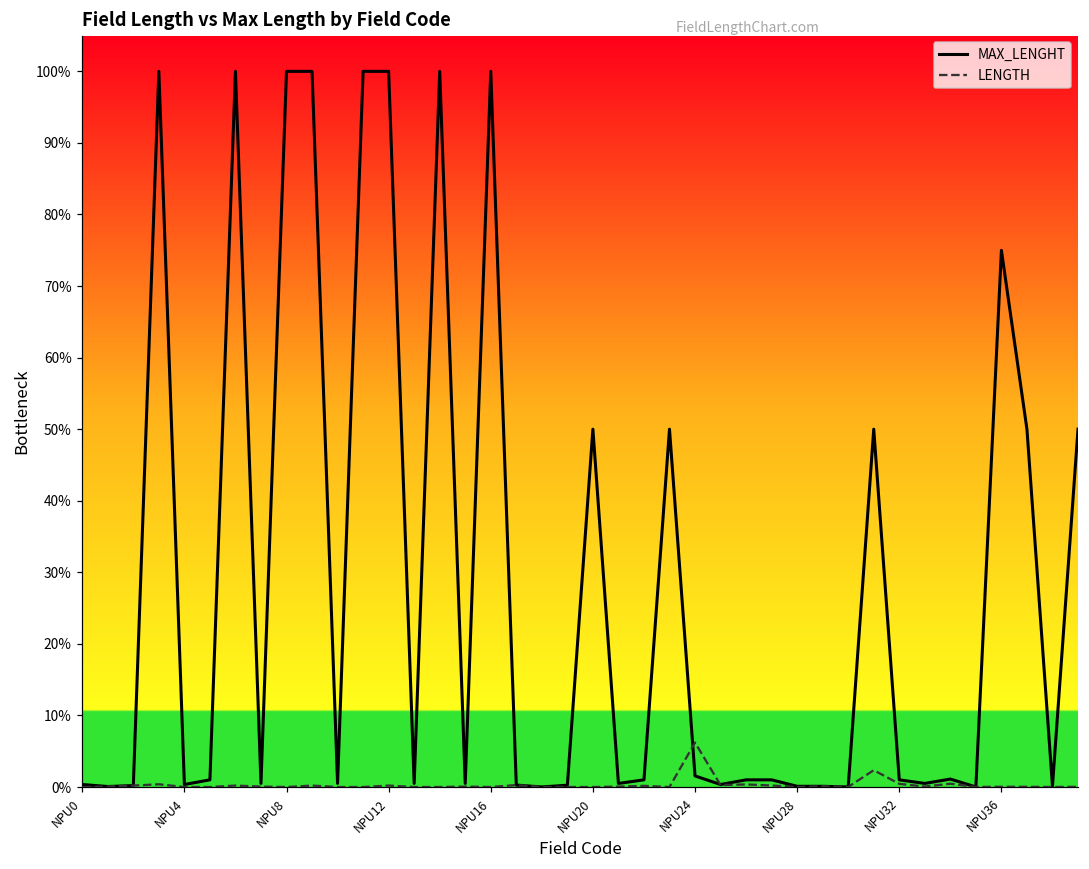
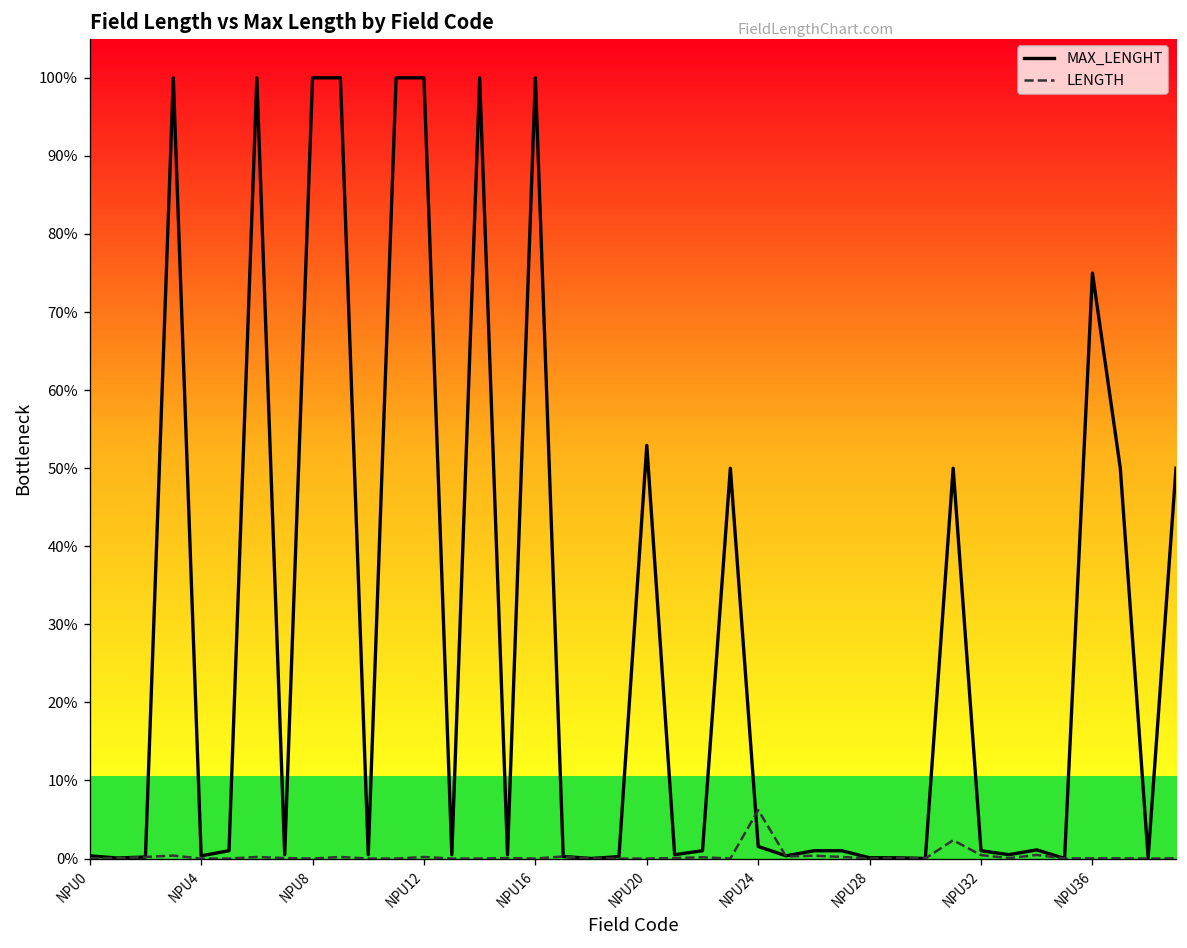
  {
    "MAX_LENGHT": {
      "NPU8": "100%",
      "NPU12": "100%",
      "NPU16": "100%",
-     "NPU20": "50%",
+     "NPU20": "53%",
      "NPU24": "2%",
      "NPU32": "1%",
      "NPU36": "75%"
    },
    "LENGTH": {
      "NPU8": "0%",
      "NPU12": "0%",
      "NPU16": "0%",
      "NPU20": "0%",
      "NPU24": "6%",
      "NPU32": "0%",
      "NPU36": "0%"
    }
  }
